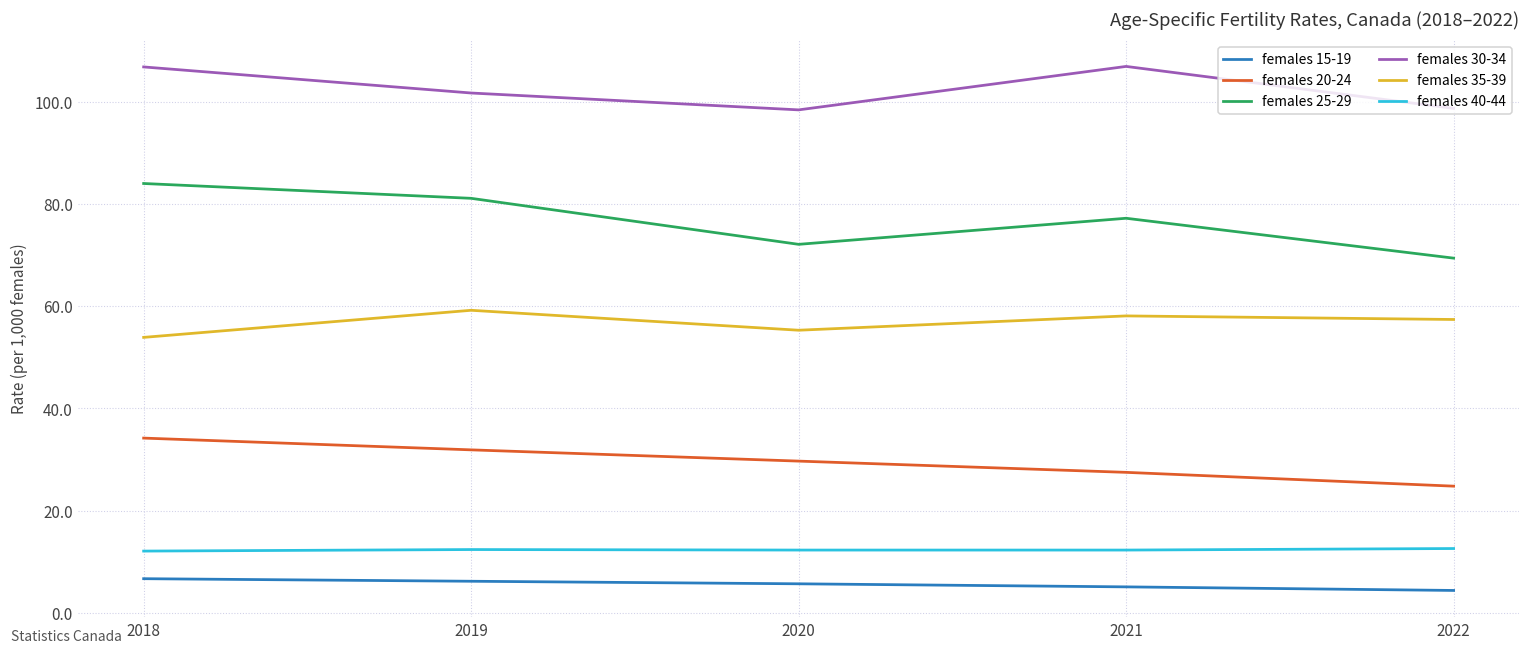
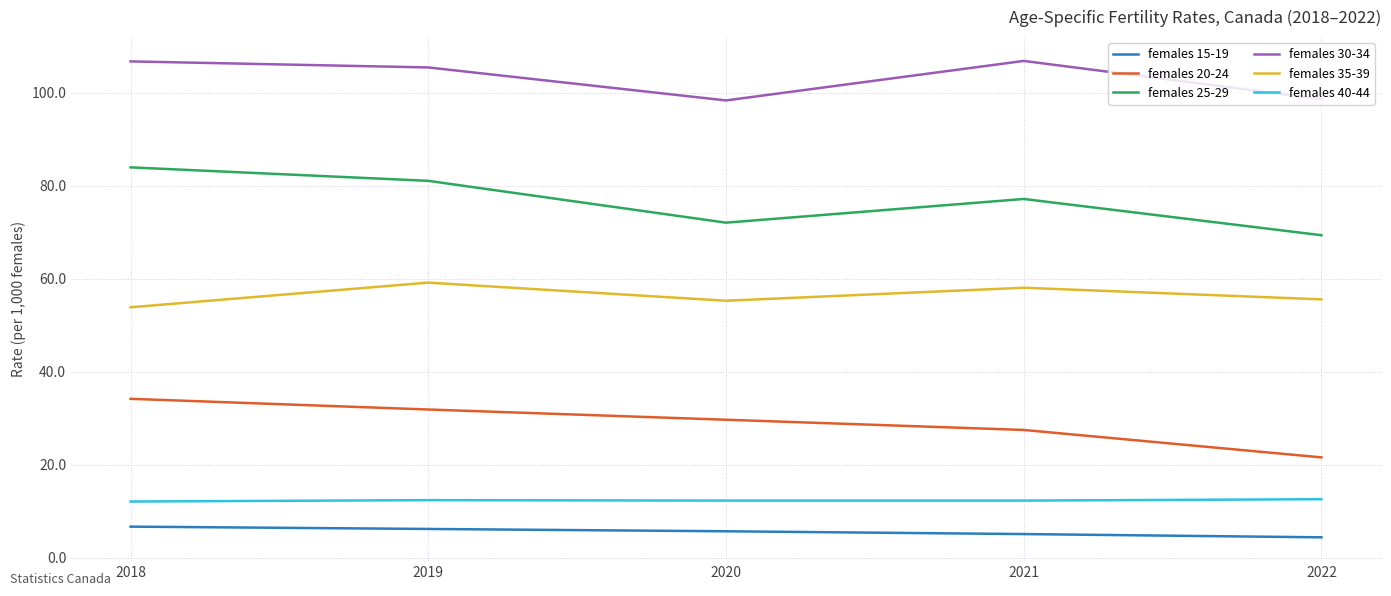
  {
    "females 15-19": {
      "2018": 7,
      "2019": 6,
      "2020": 6,
      "2021": 5,
      "2022": 4
    },
    "females 20-24": {
      "2018": 34,
      "2019": 32,
      "2020": 30,
      "2021": 28,
-     "2022": 25
+     "2022": 22
    },
    "females 25-29": {
      "2018": 84,
      "2019": 81,
      "2020": 72,
      "2021": 77,
      "2022": 69
    },
    "females 30-34": {
      "2018": 107,
-     "2019": 102,
+     "2019": 106,
      "2020": 98,
      "2021": 107
    },
    "females 35-39": {
      "2018": 54,
      "2019": 59,
      "2020": 55,
      "2021": 58,
-     "2022": 57
+     "2022": 56
    },
    "females 40-44": {
      "2018": 12,
      "2019": 12,
      "2020": 12,
      "2021": 12,
      "2022": 13
    }
  }
